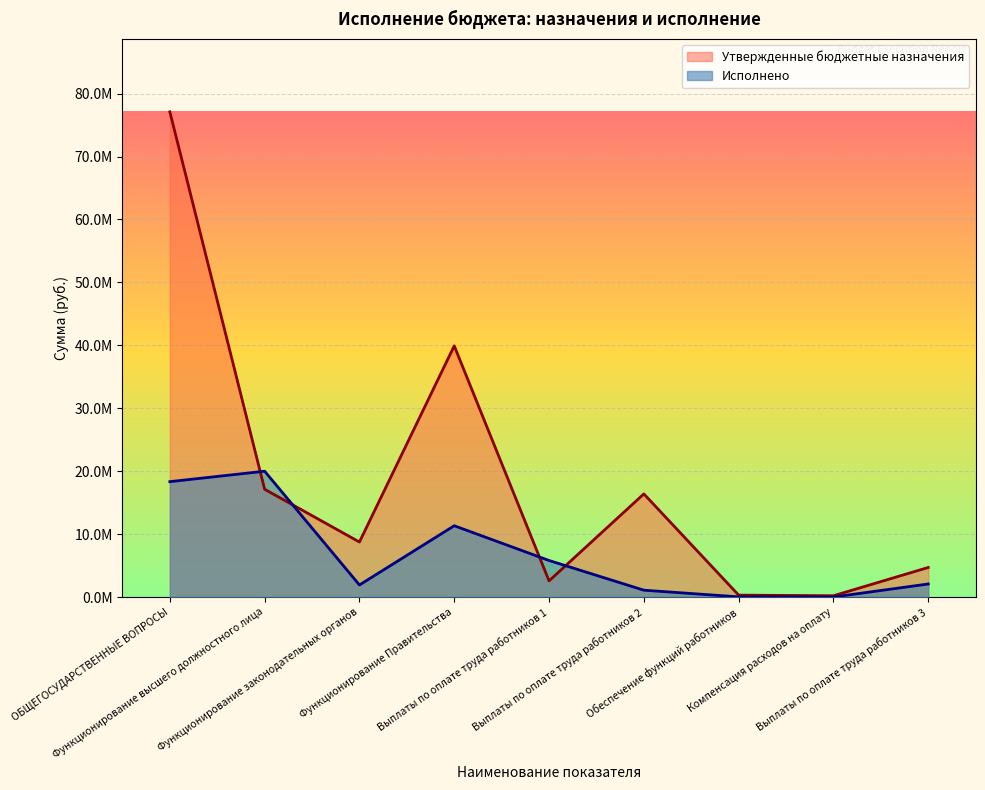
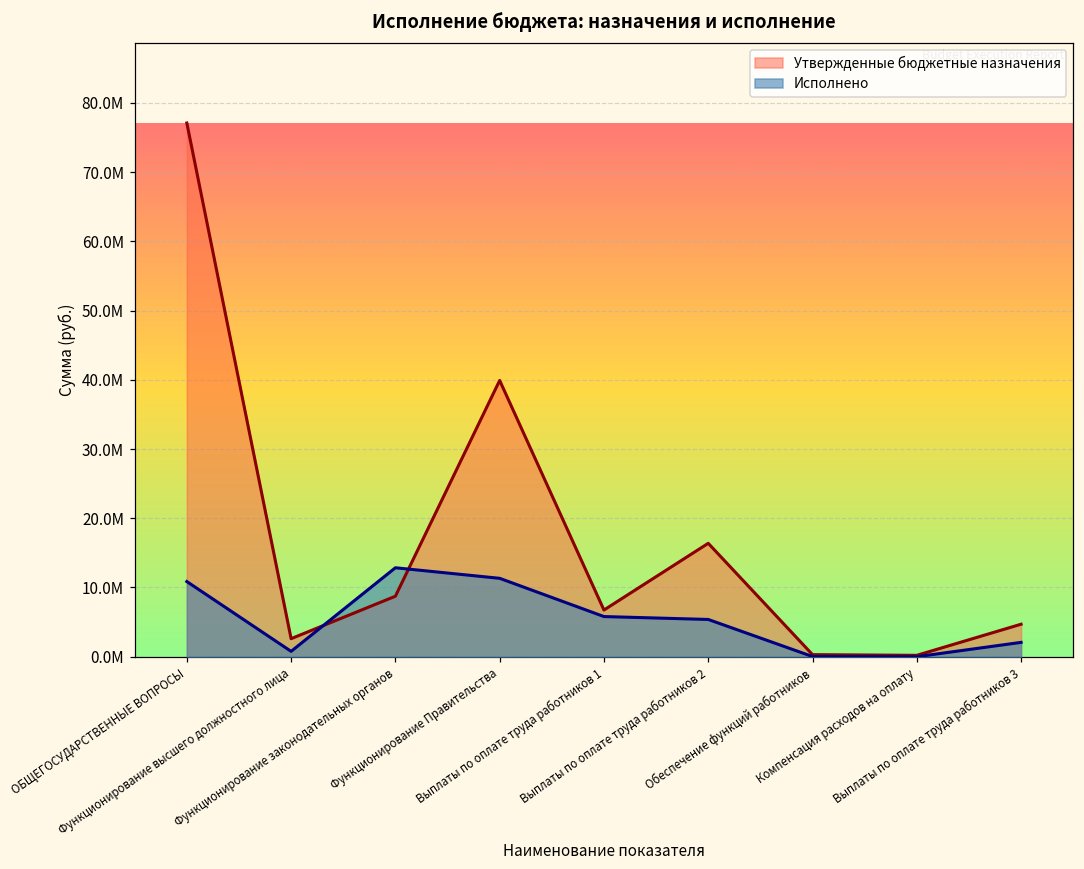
  {
    "Утвержденные бюджетные назначения": {
      "ОБЩЕГОСУДАРСТВЕННЫЕ ВОПРОСЫ": 77000000,
-     "Функционирование высшего должностного лица": 17000000,
+     "Функционирование высшего должностного лица": 3000000,
      "Функционирование законодательных органов": 9000000,
      "Функционирование Правительства": 40000000,
-     "Выплаты по оплате труда работников 1": 3000000,
+     "Выплаты по оплате труда работников 1": 7000000,
      "Выплаты по оплате труда работников 2": 16000000,
      "Выплаты по оплате труда работников 3": 5000000
    },
    "Исполнено": {
-     "ОБЩЕГОСУДАРСТВЕННЫЕ ВОПРОСЫ": 18000000,
-     "Функционирование высшего должностного лица": 20000000,
-     "Функционирование законодательных органов": 2000000,
+     "ОБЩЕГОСУДАРСТВЕННЫЕ ВОПРОСЫ": 11000000,
+     "Функционирование высшего должностного лица": 1000000,
+     "Функционирование законодательных органов": 13000000,
      "Функционирование Правительства": 11000000,
      "Выплаты по оплате труда работников 1": 6000000,
-     "Выплаты по оплате труда работников 2": 1000000,
+     "Выплаты по оплате труда работников 2": 5000000,
      "Выплаты по оплате труда работников 3": 2000000
    }
  }
